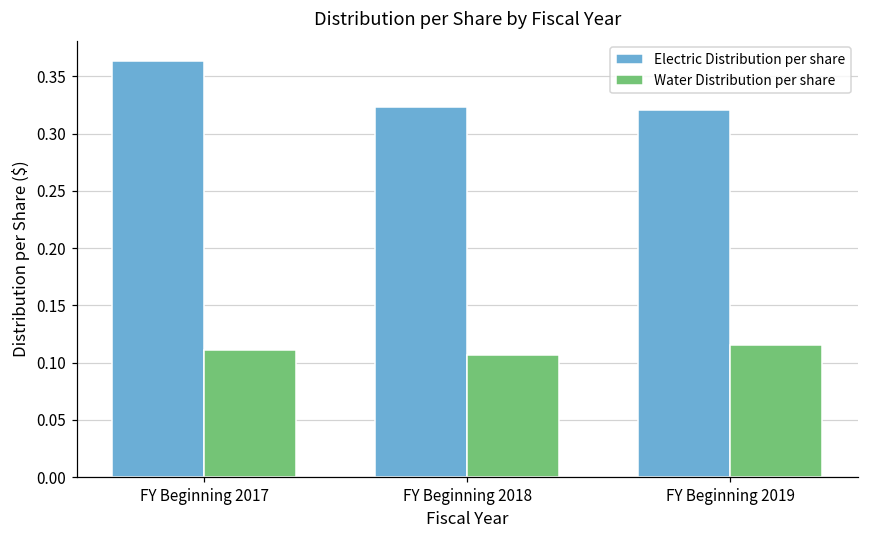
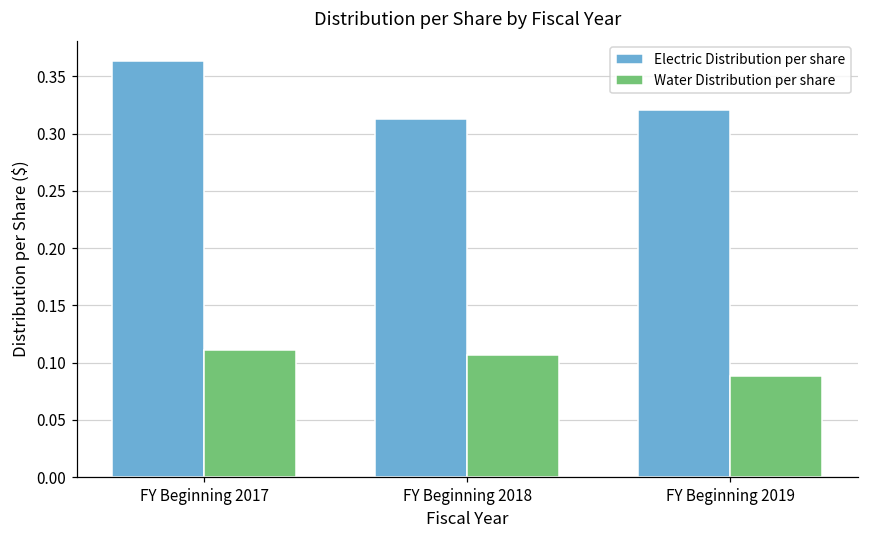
  {
    "Electric Distribution per share": {
      "FY Beginning 2017": 0.363,
-     "FY Beginning 2018": 0.323,
+     "FY Beginning 2018": 0.313,
      "FY Beginning 2019": 0.320
    },
    "Water Distribution per share": {
      "FY Beginning 2017": 0.111,
      "FY Beginning 2018": 0.107,
-     "FY Beginning 2019": 0.116
+     "FY Beginning 2019": 0.088
    }
  }
